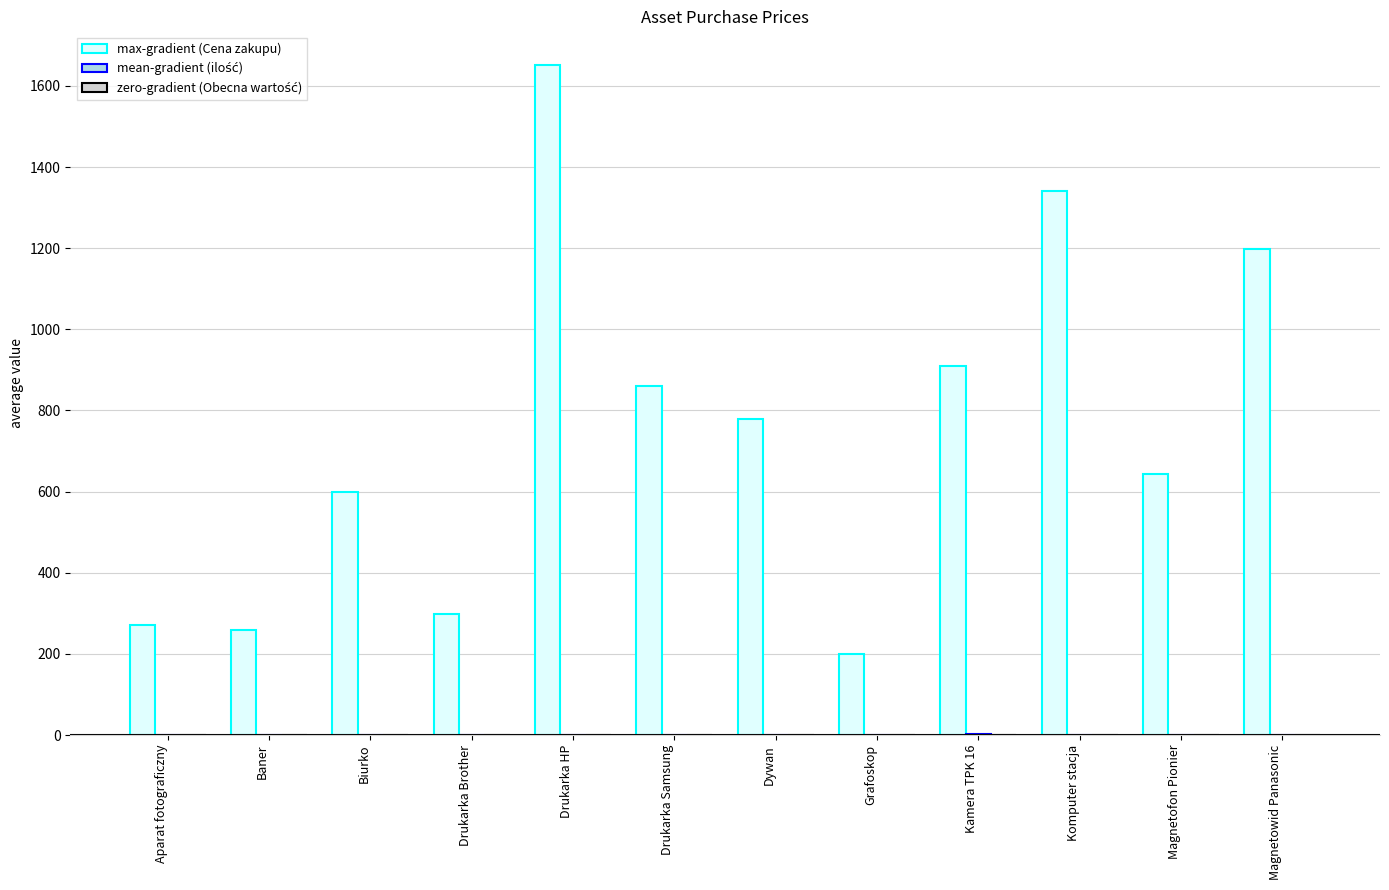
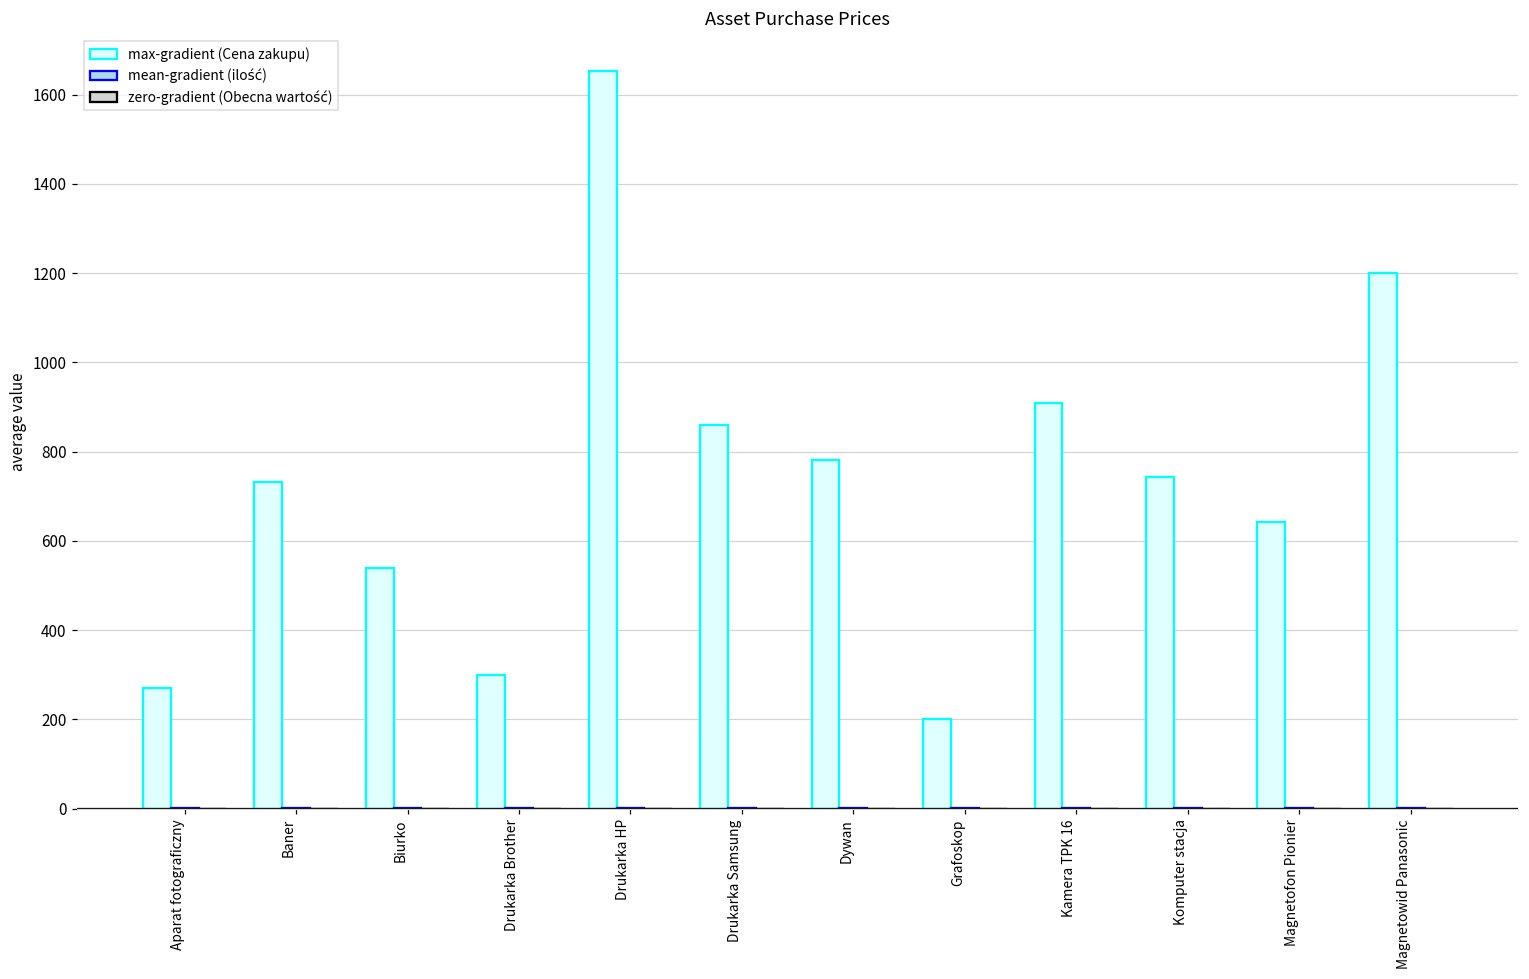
  {
    "max-gradient (Cena zakupu)": {
      "Aparat fotograficzny": 270,
-     "Baner": 260,
-     "Biurko": 600,
+     "Baner": 730,
+     "Biurko": 540,
      "Drukarka Brother": 300,
      "Drukarka HP": 1650,
      "Drukarka Samsung": 860,
      "Dywan": 780,
      "Grafoskop": 200,
      "Kamera TPK 16": 910,
-     "Komputer stacja": 1340,
+     "Komputer stacja": 740,
      "Magnetofon Pionier": 640,
      "Magnetowid Panasonic": 1200
    }
  }
